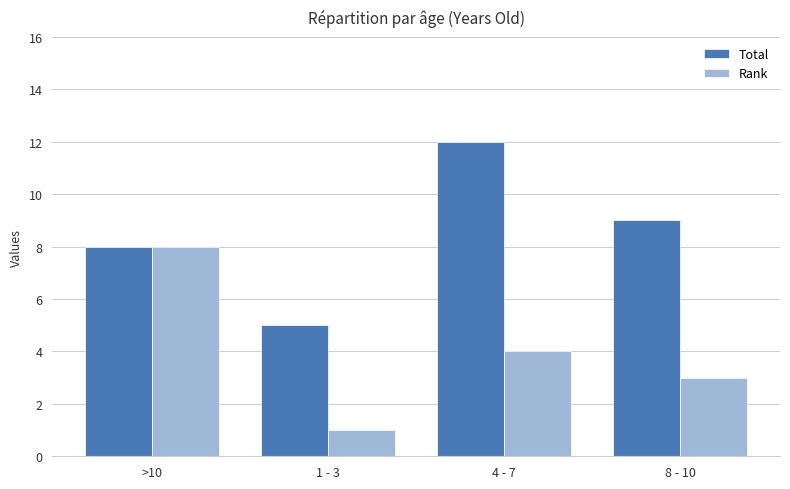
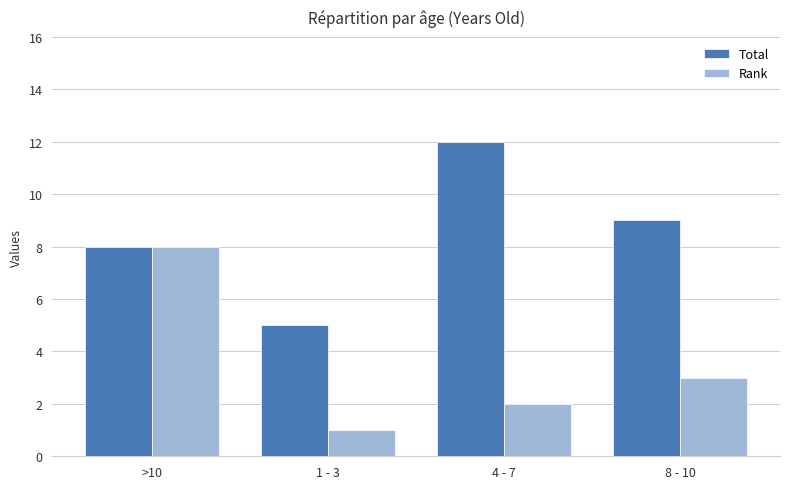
  {
    "Total": {
      ">10": 8,
      "1 - 3": 5,
      "4 - 7": 12,
      "8 - 10": 9
    },
    "Rank": {
      ">10": 8,
      "1 - 3": 1,
-     "4 - 7": 4,
+     "4 - 7": 2,
      "8 - 10": 3
    }
  }
